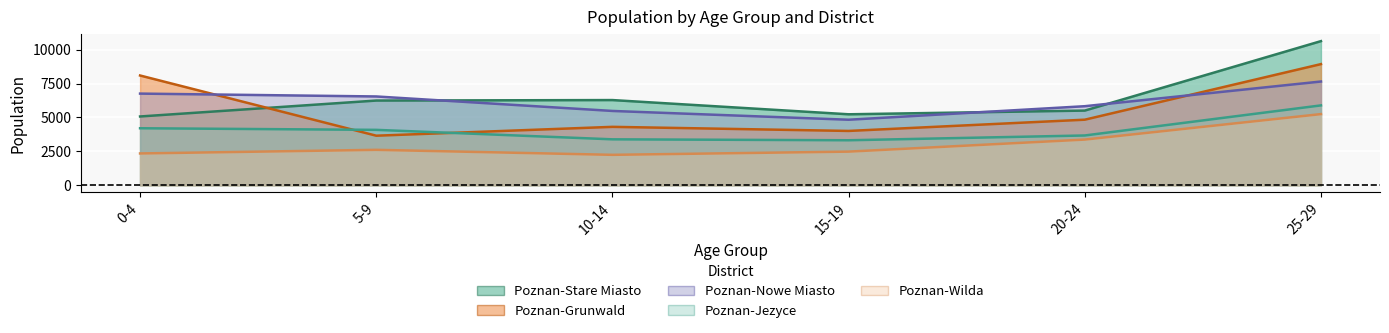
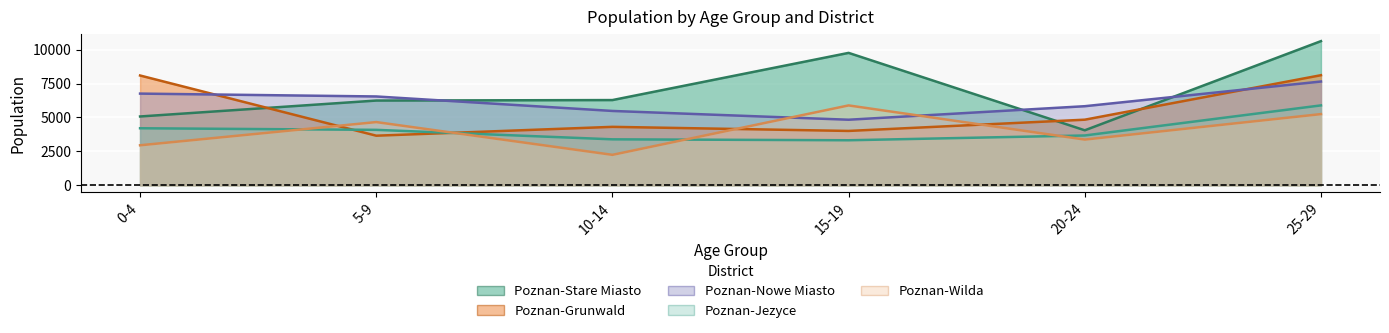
  {
    "Poznan-Stare Miasto": {
      "0-4": 5100,
      "5-9": 6200,
      "10-14": 6300,
-     "15-19": 5200,
-     "20-24": 5500,
+     "15-19": 9800,
+     "20-24": 4100,
      "25-29": 10600
    },
    "Poznan-Grunwald": {
      "0-4": 8100,
      "5-9": 3700,
      "10-14": 4300,
      "15-19": 4000,
      "20-24": 4800,
-     "25-29": 8900
+     "25-29": 8100
    },
    "Poznan-Wilda": {
-     "0-4": 2300,
-     "5-9": 2600,
+     "0-4": 2900,
+     "5-9": 4700,
      "10-14": 2200,
-     "15-19": 2500,
+     "15-19": 5900,
      "20-24": 3400,
      "25-29": 5200
    }
  }
